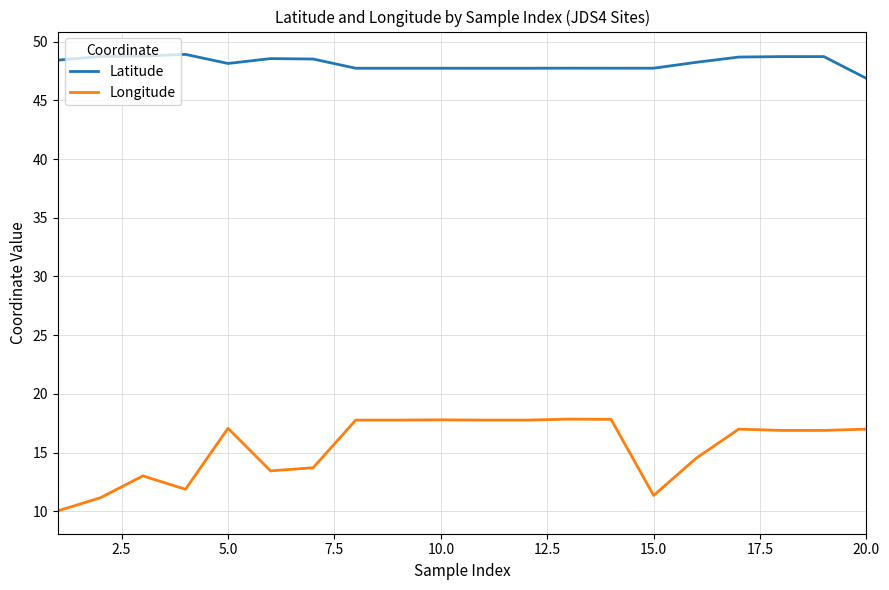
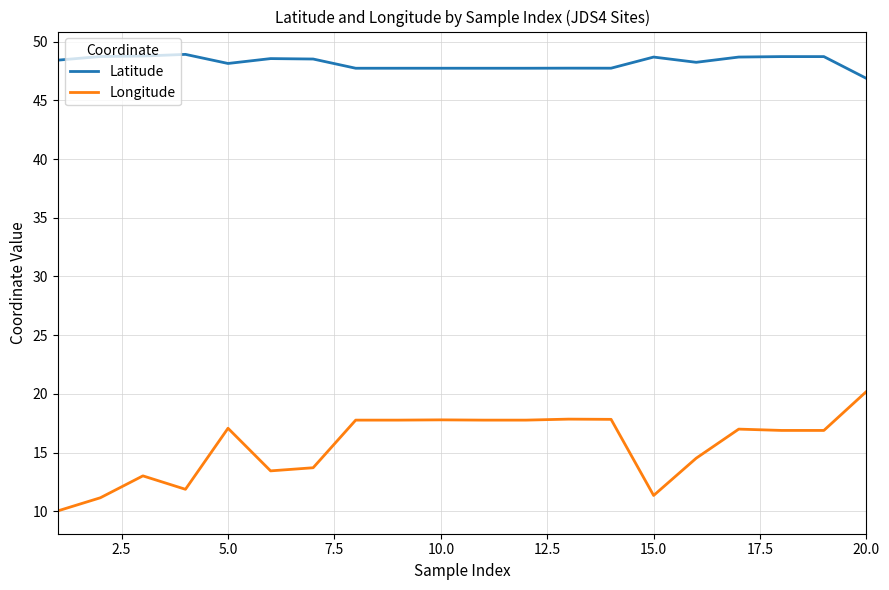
  {
    "Latitude": {
      "5.0": 48.1,
      "10.0": 47.7,
-     "15.0": 47.7,
+     "15.0": 48.7,
      "20.0": 46.9
    },
    "Longitude": {
      "5.0": 17.1,
      "10.0": 17.8,
      "15.0": 11.3,
-     "20.0": 17.0
+     "20.0": 20.2
    }
  }
